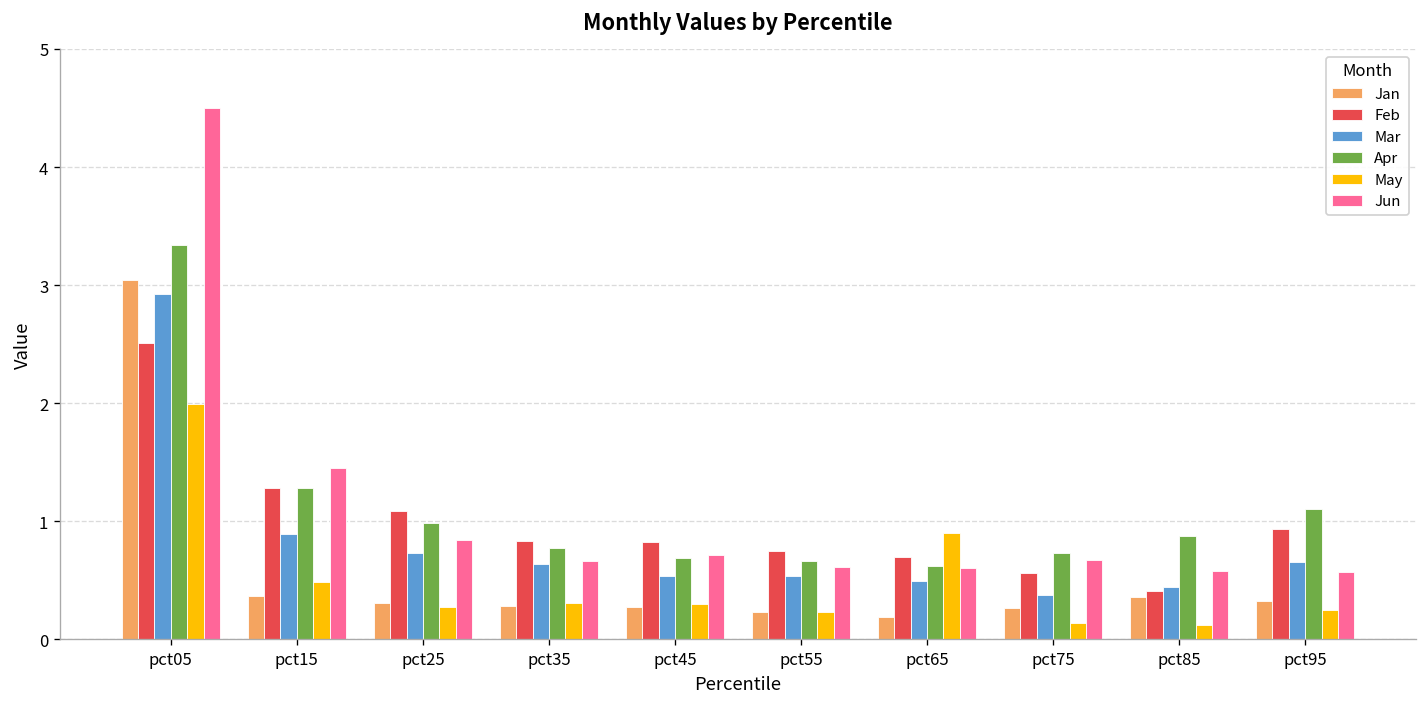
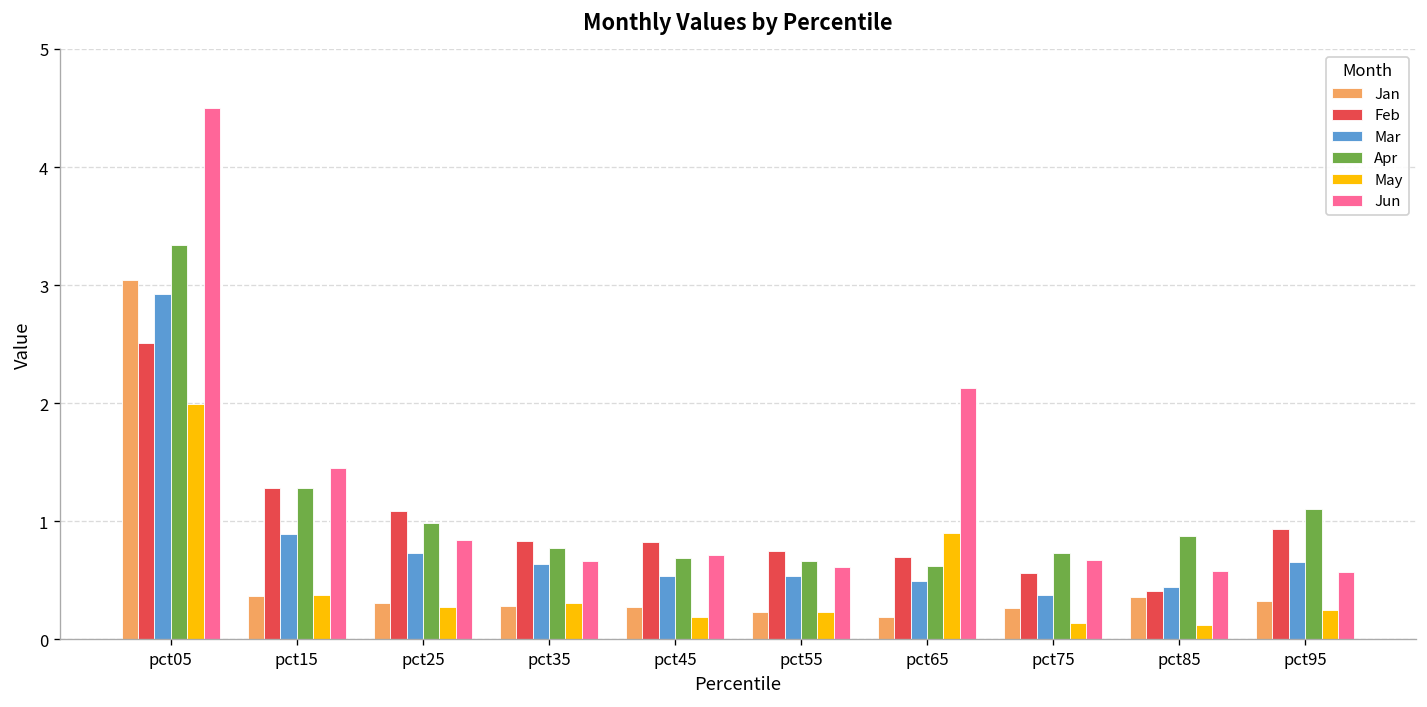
  {
    "Jan": {
      "pct05": 3.0,
      "pct15": 0.4,
      "pct25": 0.3,
      "pct35": 0.3,
      "pct45": 0.3,
      "pct55": 0.2,
      "pct65": 0.2,
      "pct75": 0.3,
      "pct85": 0.4,
      "pct95": 0.3
    },
    "Feb": {
      "pct05": 2.5,
      "pct15": 1.3,
      "pct25": 1.1,
      "pct35": 0.8,
      "pct45": 0.8,
      "pct55": 0.7,
      "pct65": 0.7,
      "pct75": 0.6,
      "pct85": 0.4,
      "pct95": 0.9
    },
    "Mar": {
      "pct05": 2.9,
      "pct15": 0.9,
      "pct25": 0.7,
      "pct35": 0.6,
      "pct45": 0.5,
      "pct55": 0.5,
      "pct65": 0.5,
      "pct75": 0.4,
      "pct85": 0.4,
      "pct95": 0.7
    },
    "Apr": {
      "pct05": 3.3,
      "pct15": 1.3,
      "pct25": 1.0,
      "pct35": 0.8,
      "pct45": 0.7,
      "pct55": 0.7,
      "pct65": 0.6,
      "pct75": 0.7,
      "pct85": 0.9,
      "pct95": 1.1
    },
    "May": {
      "pct05": 2.0,
-     "pct15": 0.5,
+     "pct15": 0.4,
      "pct25": 0.3,
      "pct35": 0.3,
-     "pct45": 0.3,
+     "pct45": 0.2,
      "pct55": 0.2,
      "pct65": 0.9,
      "pct75": 0.1,
      "pct85": 0.1,
      "pct95": 0.2
    },
    "Jun": {
      "pct05": 4.5,
      "pct15": 1.5,
      "pct25": 0.8,
      "pct35": 0.7,
      "pct45": 0.7,
      "pct55": 0.6,
-     "pct65": 0.6,
+     "pct65": 2.1,
      "pct75": 0.7,
      "pct85": 0.6,
      "pct95": 0.6
    }
  }
